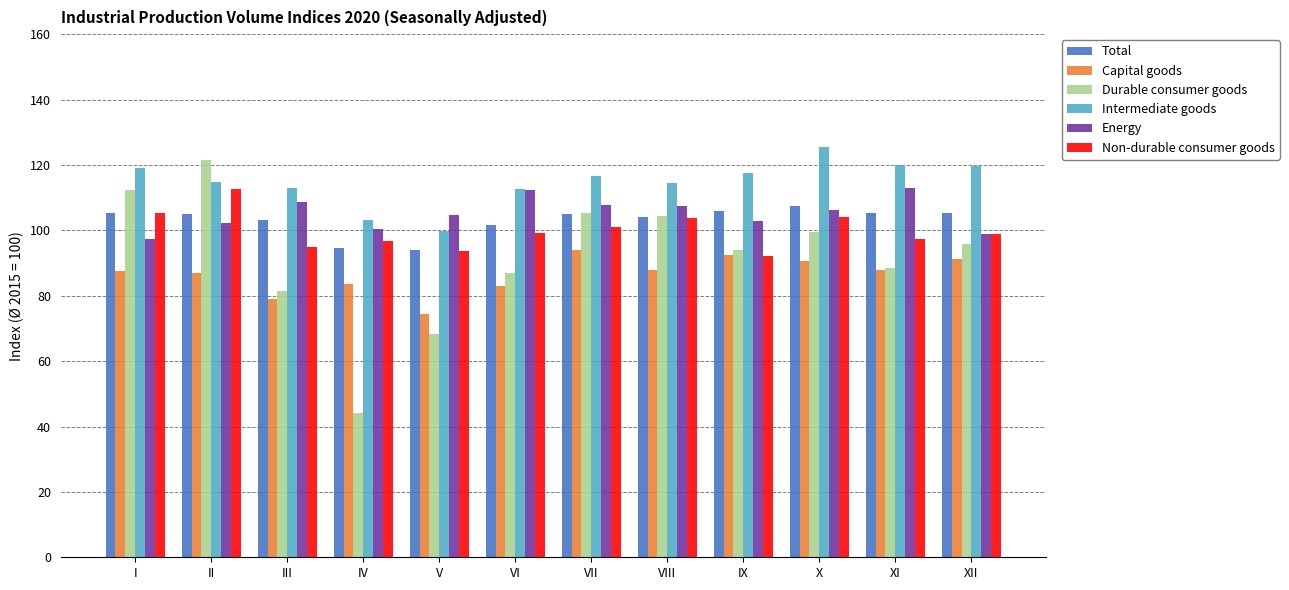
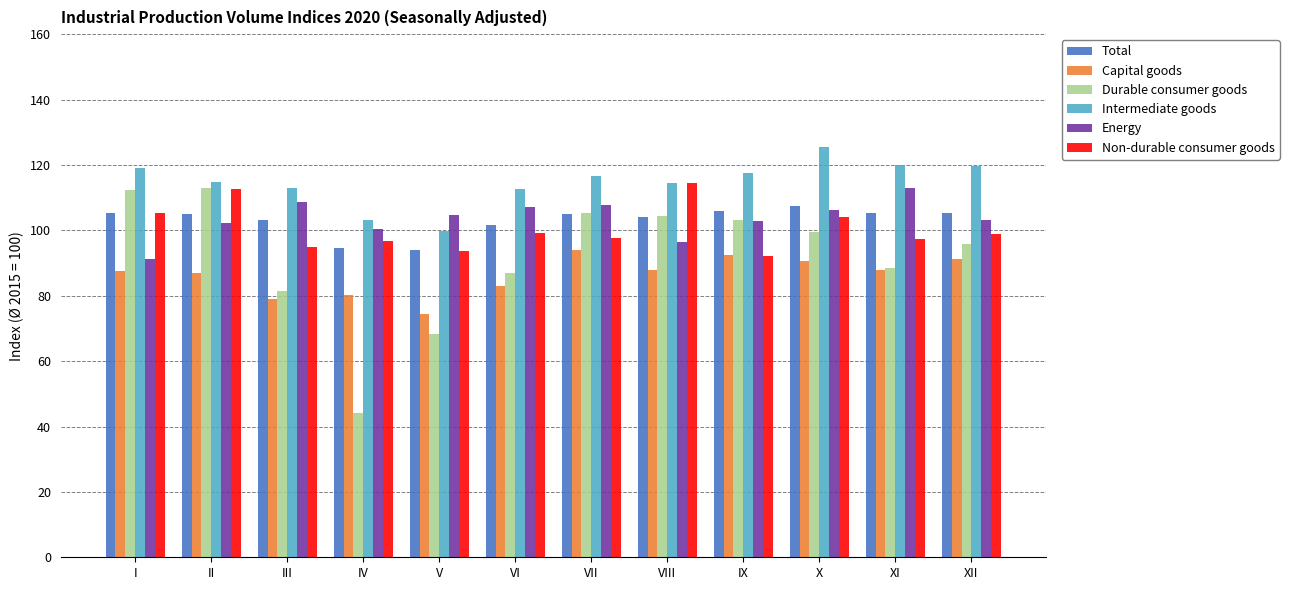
  {
    "Capital goods": {
      "I": 88,
      "II": 87,
      "III": 79,
-     "IV": 84,
+     "IV": 80,
      "V": 74,
      "VI": 83,
      "VII": 94,
      "VIII": 88,
      "IX": 93,
      "X": 91,
      "XI": 88,
      "XII": 91
    },
    "Durable consumer goods": {
      "I": 112,
-     "II": 122,
+     "II": 113,
      "III": 81,
      "IV": 44,
      "V": 68,
      "VI": 87,
      "VII": 105,
      "VIII": 104,
-     "IX": 94,
+     "IX": 103,
      "X": 99,
      "XI": 88,
      "XII": 96
    },
    "Energy": {
-     "I": 97,
+     "I": 91,
      "II": 102,
      "III": 109,
      "IV": 101,
      "V": 105,
-     "VI": 112,
+     "VI": 107,
      "VII": 108,
-     "VIII": 108,
+     "VIII": 96,
      "IX": 103,
      "X": 106,
      "XI": 113,
-     "XII": 99
+     "XII": 103
    },
    "Non-durable consumer goods": {
      "I": 105,
      "II": 113,
      "III": 95,
      "IV": 97,
      "V": 94,
      "VI": 99,
-     "VII": 101,
-     "VIII": 104,
+     "VII": 98,
+     "VIII": 115,
      "IX": 92,
      "X": 104,
      "XI": 98,
      "XII": 99
    }
  }
